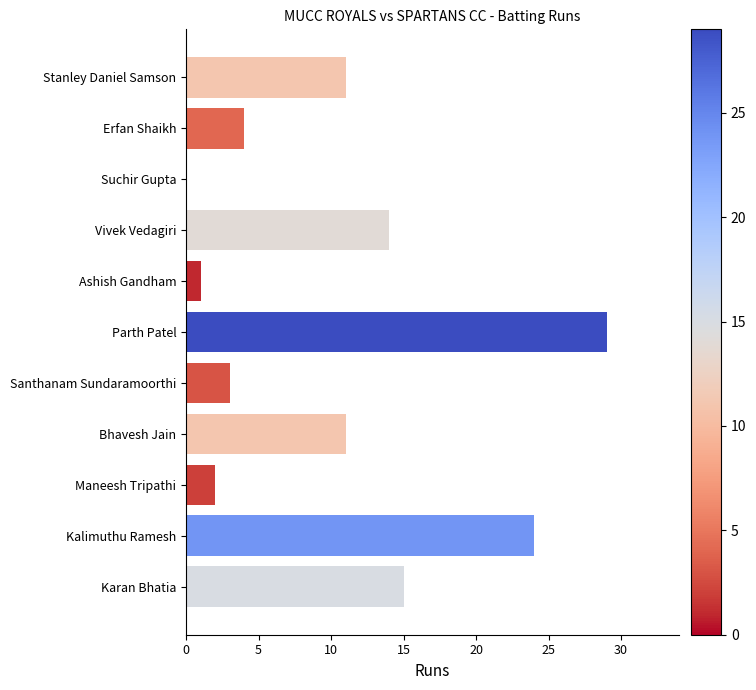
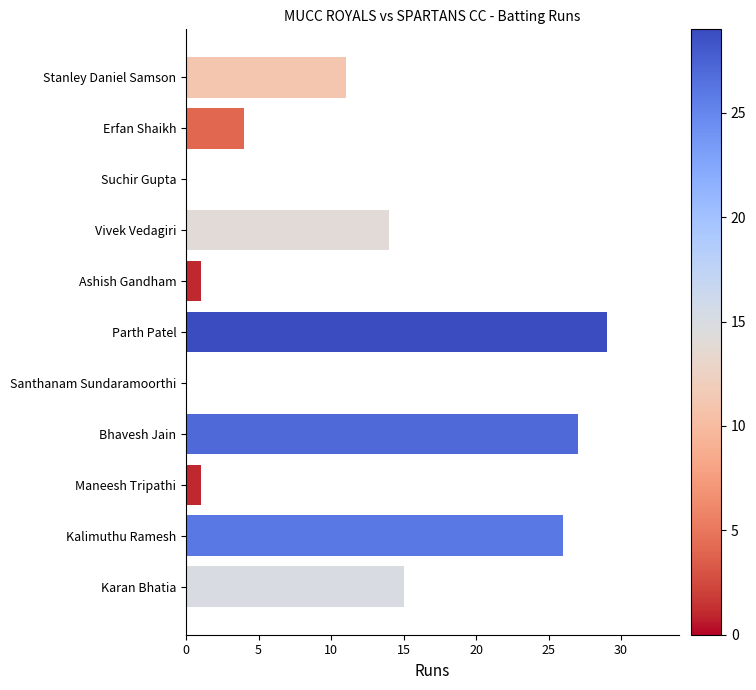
  {
    "Stanley Daniel Samson": 11,
    "Erfan Shaikh": 4,
    "Suchir Gupta": 0,
    "Vivek Vedagiri": 14,
    "Ashish Gandham": 1,
    "Parth Patel": 29,
-   "Santhanam Sundaramoorthi": 3,
-   "Bhavesh Jain": 11,
-   "Maneesh Tripathi": 2,
-   "Kalimuthu Ramesh": 24,
+   "Santhanam Sundaramoorthi": 0,
+   "Bhavesh Jain": 27,
+   "Maneesh Tripathi": 1,
+   "Kalimuthu Ramesh": 26,
    "Karan Bhatia": 15
  }
